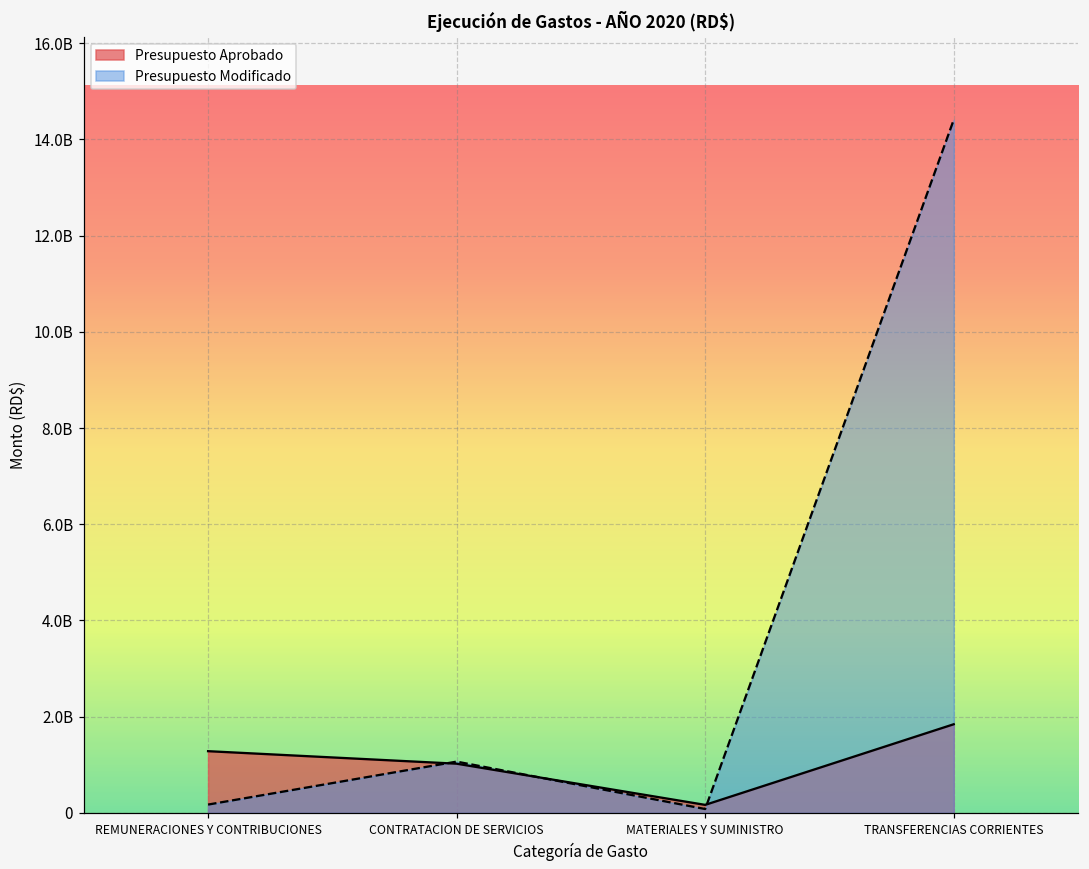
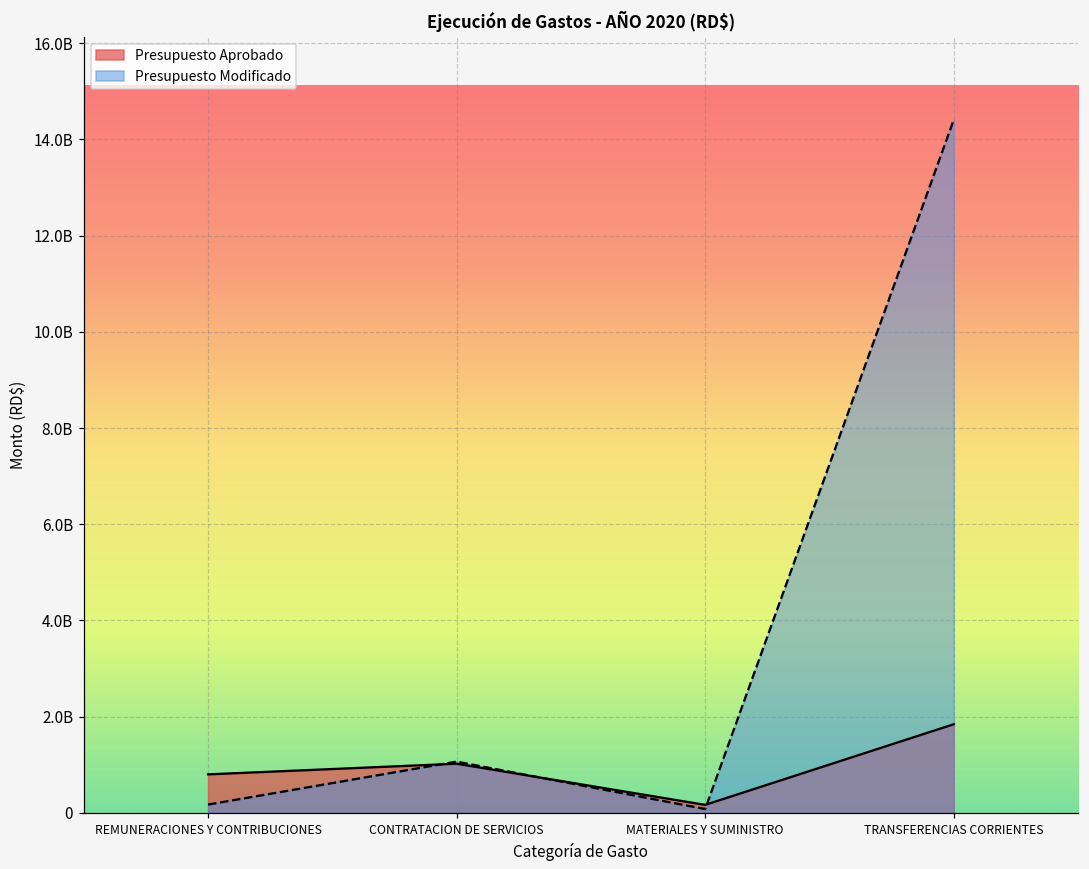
  {
    "Presupuesto Aprobado": {
-     "REMUNERACIONES Y CONTRIBUCIONES": 1300000000,
+     "REMUNERACIONES Y CONTRIBUCIONES": 800000000,
      "MATERIALES Y SUMINISTRO": 200000000,
      "TRANSFERENCIAS CORRIENTES": 1800000000
    },
    "Presupuesto Modificado": {
      "REMUNERACIONES Y CONTRIBUCIONES": 200000000,
      "MATERIALES Y SUMINISTRO": 100000000,
      "TRANSFERENCIAS CORRIENTES": 14400000000
    }
  }
